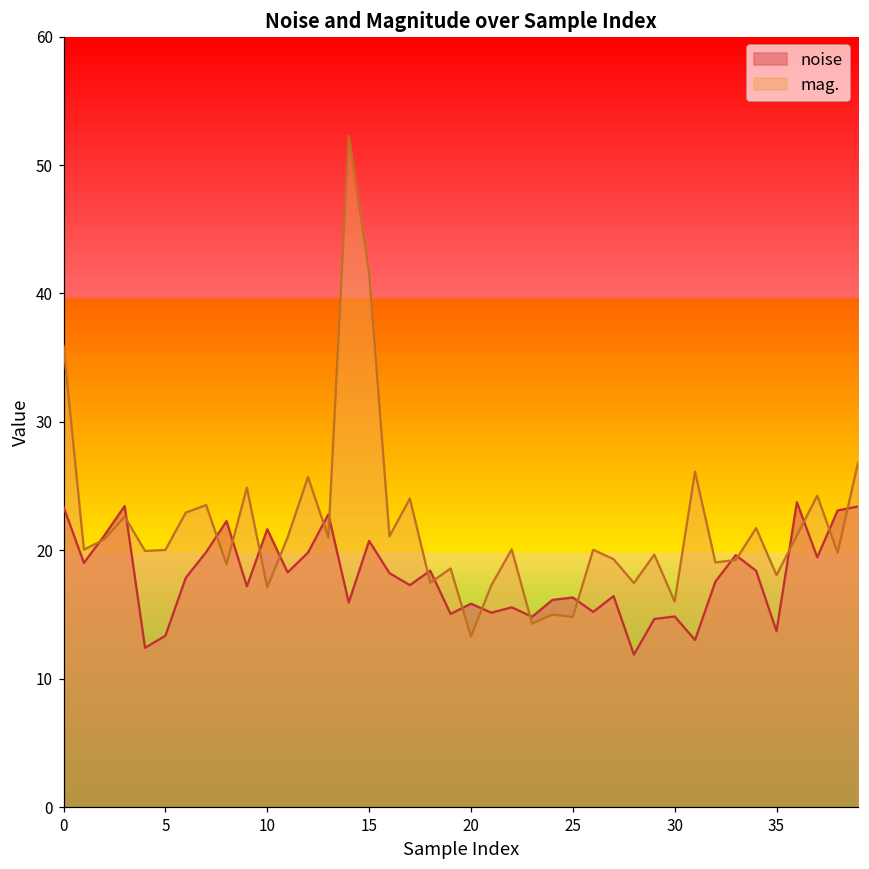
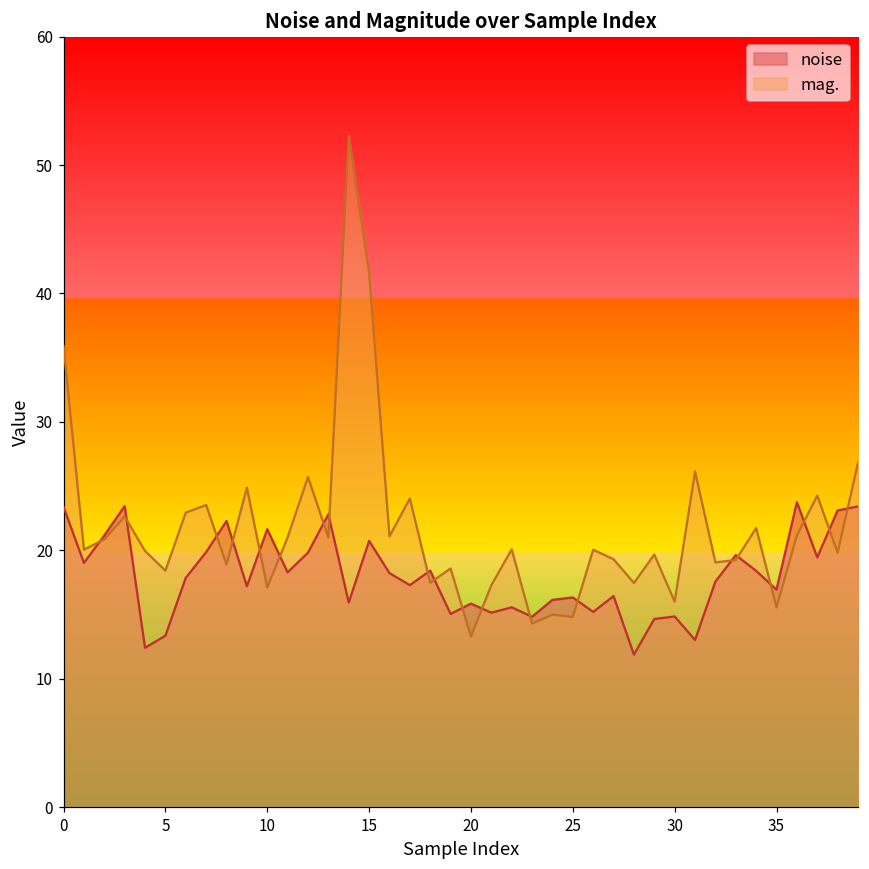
  {
    "noise": {
      "0": 23.4,
      "5": 13.3,
      "10": 21.6,
      "15": 20.7,
      "20": 15.8,
      "25": 16.3,
      "30": 14.8,
-     "35": 13.7
+     "35": 16.9
    },
    "mag.": {
      "0": 35.9,
-     "5": 20.0,
+     "5": 18.4,
      "10": 17.1,
      "15": 41.7,
      "20": 13.3,
      "25": 14.8,
      "30": 16.0,
-     "35": 18.1
+     "35": 15.6
    }
  }
